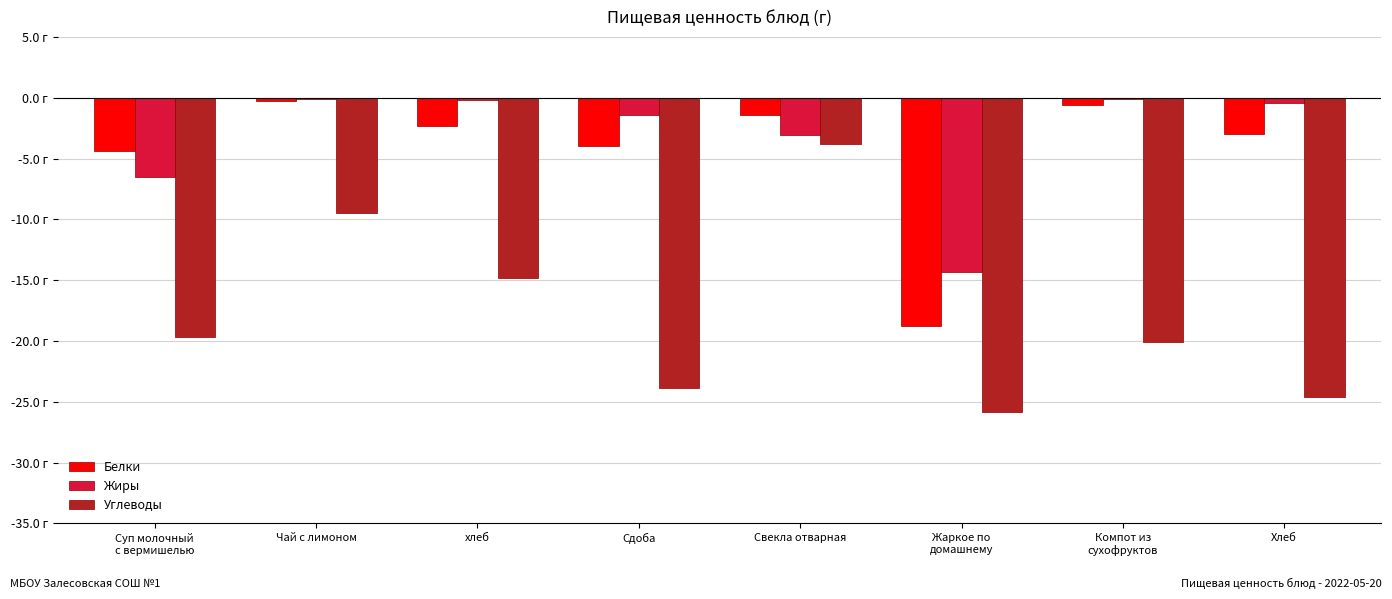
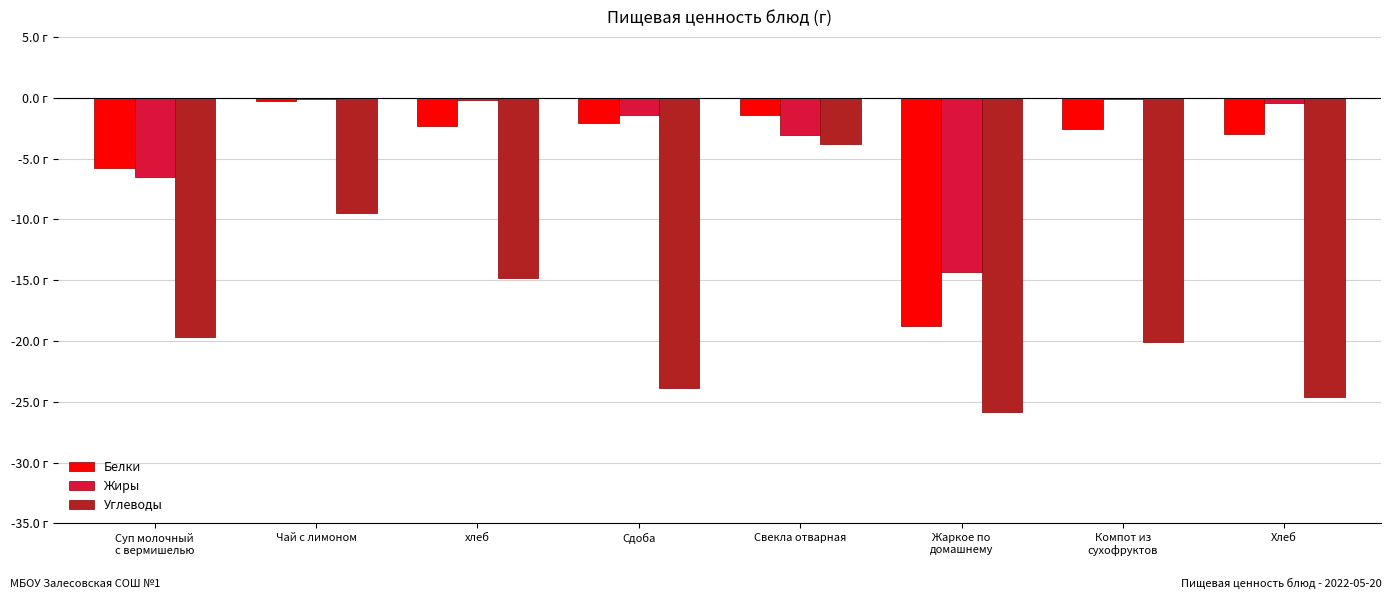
  {
    "Белки": {
-     "Суп молочный с вермишелью": "-4.4 г",
+     "Суп молочный с вермишелью": "-5.8 г",
      "Чай с лимоном": "-0.3 г",
      "хлеб": "-2.3 г",
-     "Сдоба": "-4.0 г",
+     "Сдоба": "-2.1 г",
      "Свекла отварная": "-1.4 г",
      "Жаркое по домашнему": "-18.8 г",
-     "Компот из сухофруктов": "-0.6 г",
+     "Компот из сухофруктов": "-2.6 г",
      "Хлеб": "-3.0 г"
    }
  }
